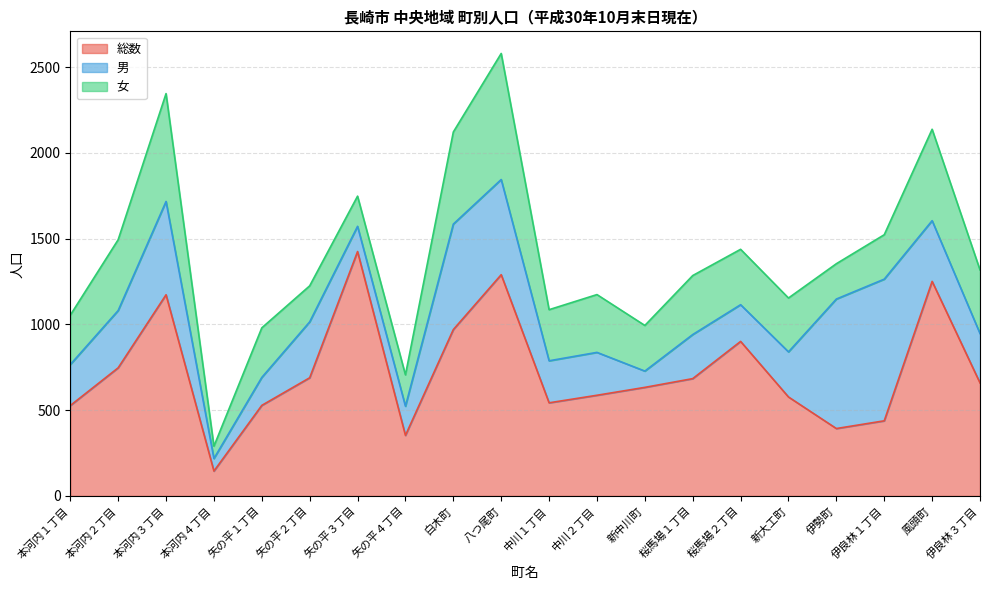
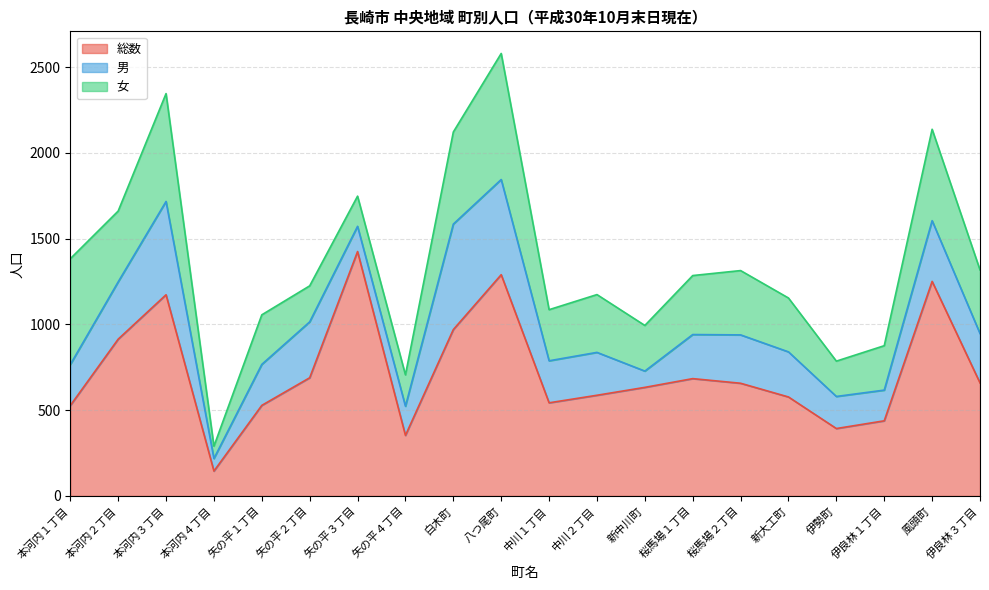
  {
    "総数": {
      "本河内１丁目": 530,
-     "本河内２丁目": 750,
+     "本河内２丁目": 910,
      "本河内３丁目": 1170,
      "本河内４丁目": 150,
      "矢の平１丁目": 530,
      "矢の平２丁目": 690,
      "矢の平３丁目": 1430,
      "矢の平４丁目": 350,
      "白木町": 970,
      "八つ尾町": 1290,
      "中川１丁目": 540,
      "中川２丁目": 590,
      "新中川町": 630,
      "桜馬場１丁目": 680,
-     "桜馬場２丁目": 900,
+     "桜馬場２丁目": 660,
      "新大工町": 580,
      "伊勢町": 390,
      "伊良林１丁目": 440,
      "風頭町": 1250,
      "伊良林３丁目": 660
    },
    "男": {
      "本河内１丁目": 240,
      "本河内２丁目": 330,
      "本河内３丁目": 540,
      "本河内４丁目": 70,
-     "矢の平１丁目": 160,
+     "矢の平１丁目": 240,
      "矢の平２丁目": 330,
      "矢の平３丁目": 150,
      "矢の平４丁目": 170,
      "白木町": 620,
      "八つ尾町": 560,
      "中川１丁目": 250,
      "中川２丁目": 250,
      "新中川町": 100,
      "桜馬場１丁目": 260,
-     "桜馬場２丁目": 210,
+     "桜馬場２丁目": 280,
      "新大工町": 260,
-     "伊勢町": 760,
-     "伊良林１丁目": 830,
+     "伊勢町": 190,
+     "伊良林１丁目": 180,
      "風頭町": 350,
      "伊良林３丁目": 290
    },
    "女": {
-     "本河内１丁目": 290,
+     "本河内１丁目": 620,
      "本河内２丁目": 410,
      "本河内３丁目": 630,
      "本河内４丁目": 70,
      "矢の平１丁目": 290,
      "矢の平２丁目": 210,
      "矢の平３丁目": 180,
      "矢の平４丁目": 180,
      "白木町": 540,
      "八つ尾町": 740,
      "中川１丁目": 300,
      "中川２丁目": 340,
      "新中川町": 270,
      "桜馬場１丁目": 340,
-     "桜馬場２丁目": 320,
+     "桜馬場２丁目": 380,
      "新大工町": 310,
      "伊勢町": 210,
      "伊良林１丁目": 260,
      "風頭町": 530,
      "伊良林３丁目": 370
    }
  }
